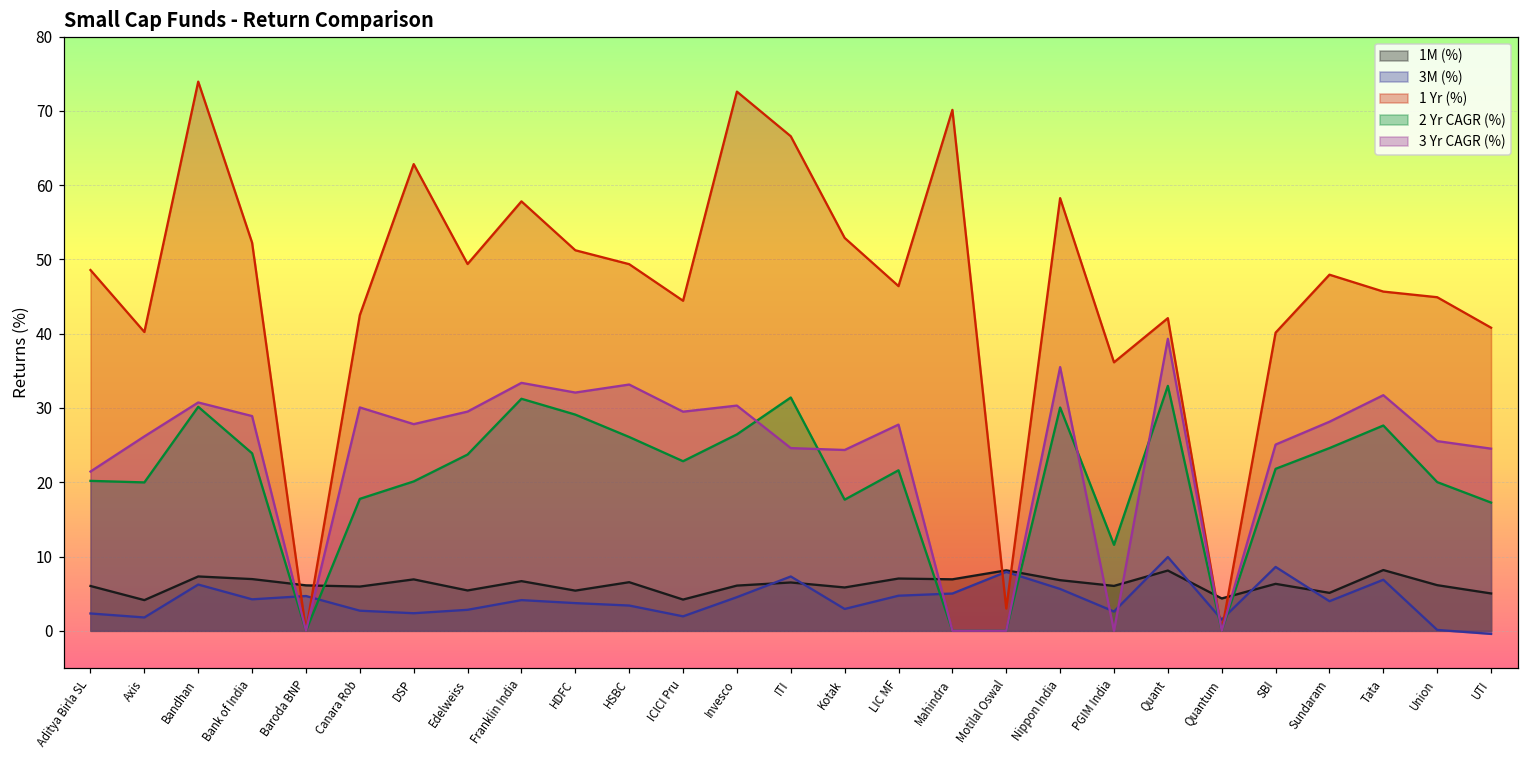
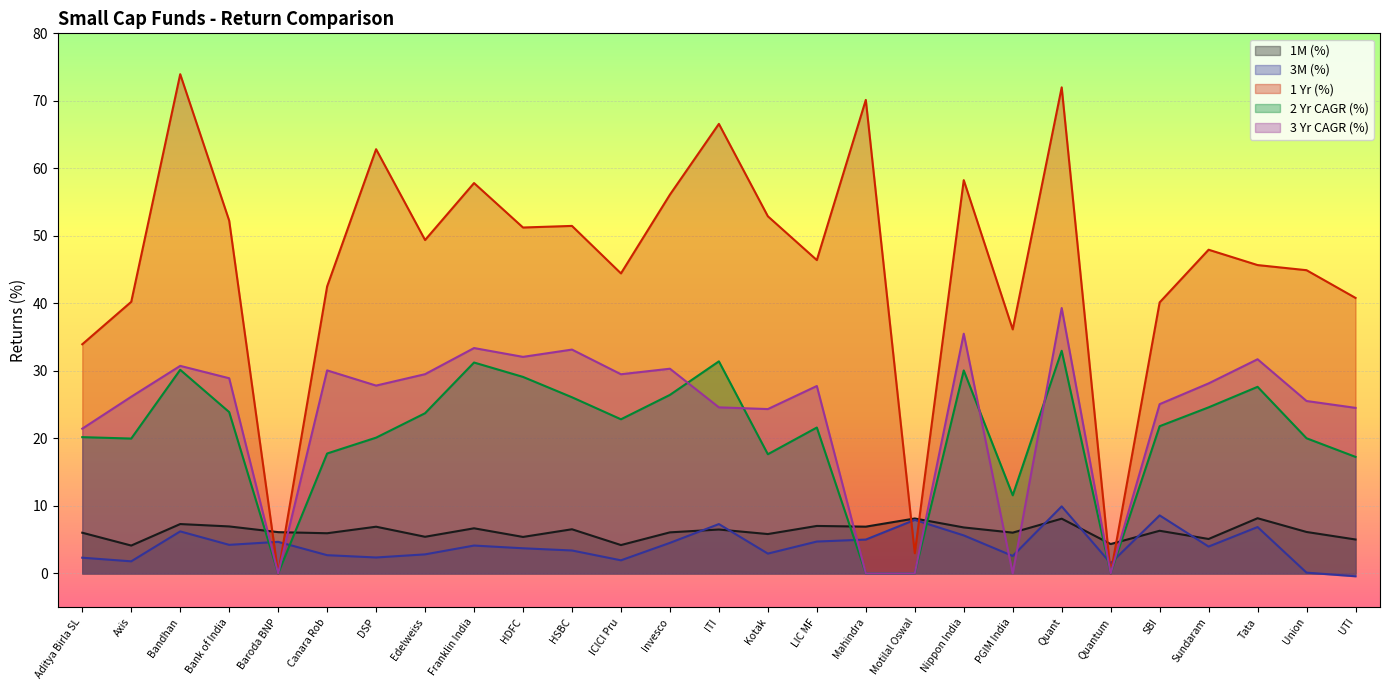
  {
    "1 Yr (%)": {
-     "Aditya Birla SL": 49,
+     "Aditya Birla SL": 34,
      "Axis": 40,
      "Bandhan": 74,
      "Bank of India": 52,
      "Canara Rob": 43,
      "DSP": 63,
      "Edelweiss": 49,
      "Franklin India": 58,
      "HDFC": 51,
-     "HSBC": 49,
+     "HSBC": 51,
      "ICICI Pru": 44,
-     "Invesco": 73,
+     "Invesco": 56,
      "ITI": 67,
      "Kotak": 53,
      "LIC MF": 46,
      "Mahindra": 70,
      "Motilal Oswal": 3,
      "Nippon India": 58,
      "PGIM India": 36,
-     "Quant": 42,
+     "Quant": 72,
      "SBI": 40,
      "Sundaram": 48,
      "Tata": 46,
      "Union": 45,
      "UTI": 41
    }
  }
